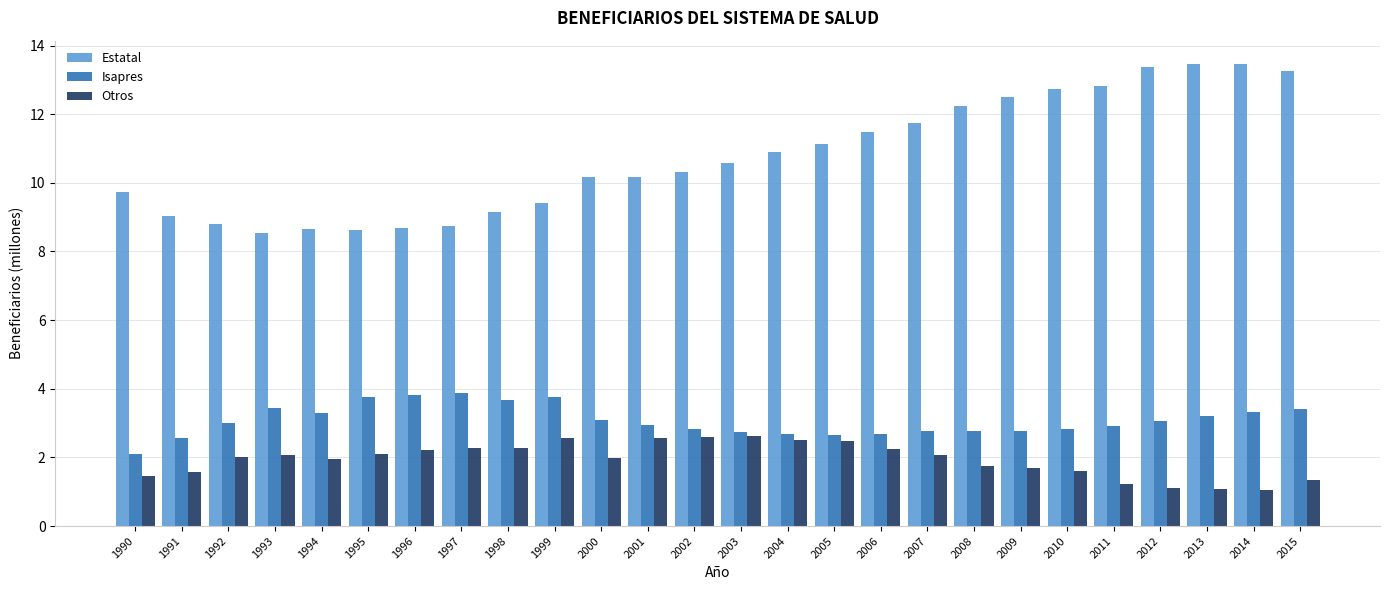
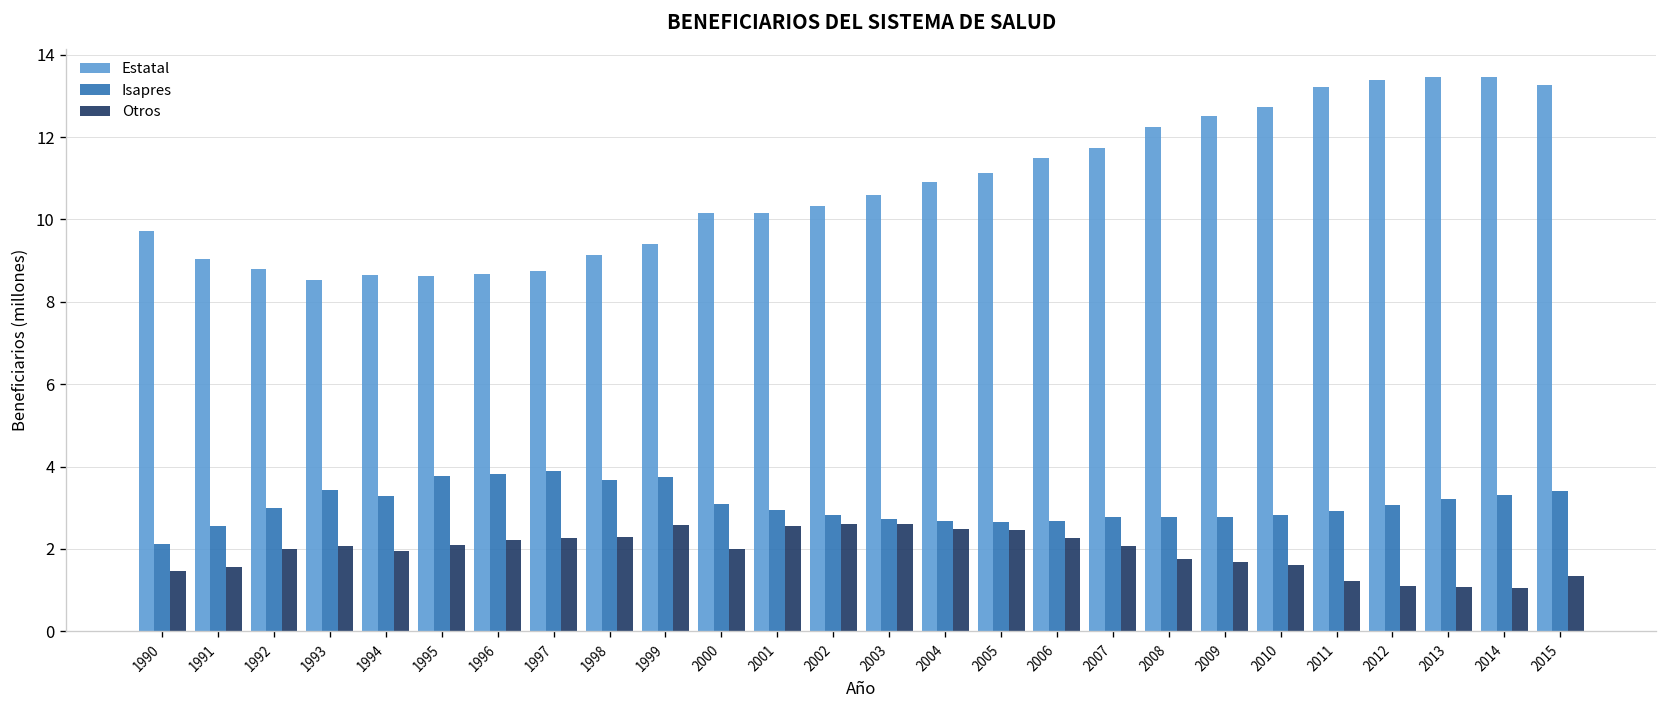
  {
    "Estatal": {
      "1990": 9.7,
      "1991": 9.0,
      "1992": 8.8,
      "1993": 8.5,
      "1994": 8.6,
      "1995": 8.6,
      "1996": 8.7,
      "1997": 8.8,
      "1998": 9.1,
      "1999": 9.4,
      "2000": 10.2,
      "2001": 10.2,
      "2002": 10.3,
      "2003": 10.6,
      "2004": 10.9,
      "2005": 11.1,
      "2006": 11.5,
      "2007": 11.7,
      "2008": 12.2,
      "2009": 12.5,
      "2010": 12.7,
-     "2011": 12.8,
+     "2011": 13.2,
      "2012": 13.4,
      "2013": 13.5,
      "2014": 13.5,
      "2015": 13.3
    },
    "Isapres": {
      "1990": 2.1,
      "1991": 2.6,
      "1992": 3.0,
      "1993": 3.4,
      "1994": 3.3,
      "1995": 3.8,
      "1996": 3.8,
      "1997": 3.9,
      "1998": 3.7,
      "1999": 3.7,
      "2000": 3.1,
      "2001": 2.9,
      "2002": 2.8,
      "2003": 2.7,
      "2004": 2.7,
      "2005": 2.7,
      "2006": 2.7,
      "2007": 2.8,
      "2008": 2.8,
      "2009": 2.8,
      "2010": 2.8,
      "2011": 2.9,
      "2012": 3.1,
      "2013": 3.2,
      "2014": 3.3,
      "2015": 3.4
    },
    "Otros": {
      "1990": 1.5,
      "1991": 1.6,
      "1992": 2.0,
      "1993": 2.1,
      "1994": 2.0,
      "1995": 2.1,
      "1996": 2.2,
      "1997": 2.3,
      "1998": 2.3,
      "1999": 2.6,
      "2000": 2.0,
      "2001": 2.6,
      "2002": 2.6,
      "2003": 2.6,
      "2004": 2.5,
      "2005": 2.5,
      "2006": 2.3,
      "2007": 2.1,
      "2008": 1.8,
      "2009": 1.7,
      "2010": 1.6,
      "2011": 1.2,
      "2012": 1.1,
      "2013": 1.1,
      "2014": 1.0,
      "2015": 1.3
    }
  }
